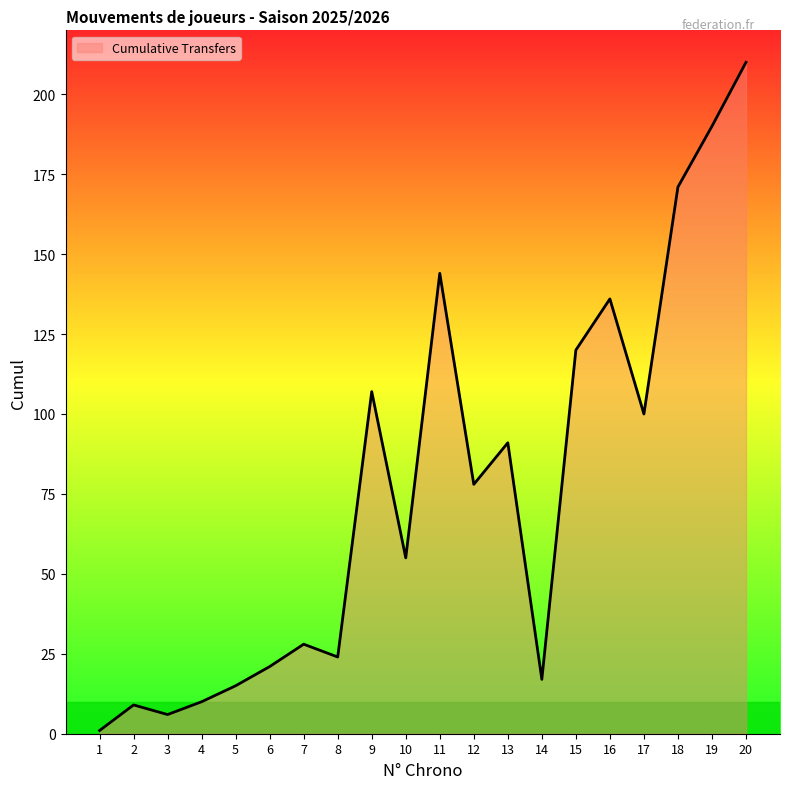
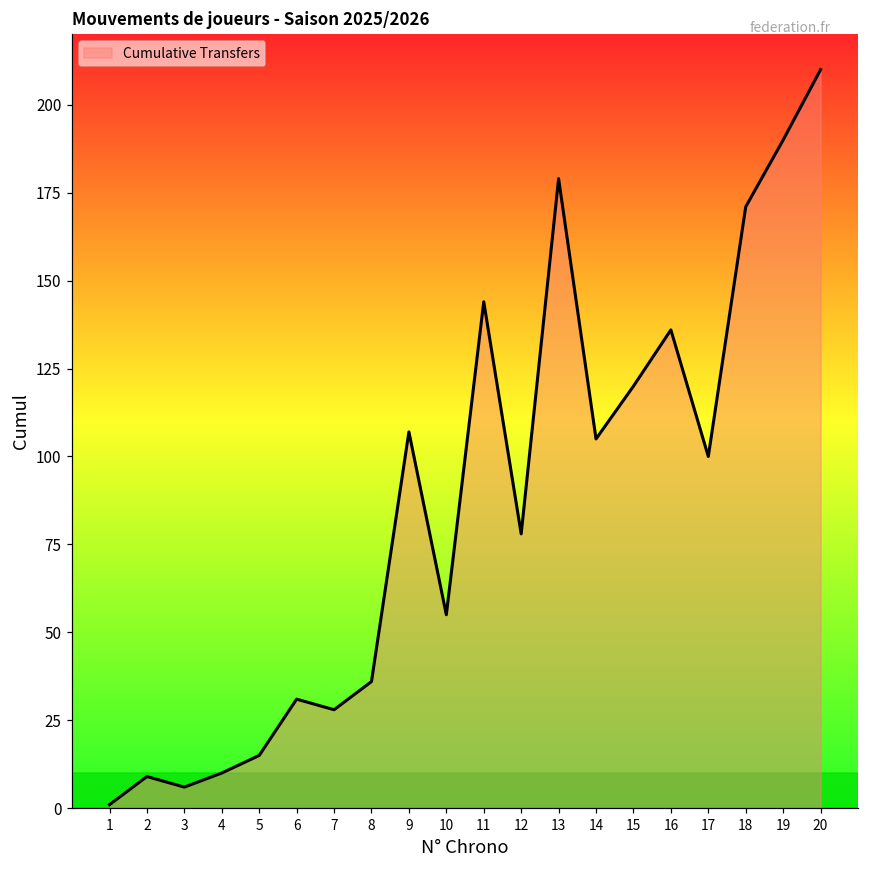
  {
    "5": 15,
-   "6": 21,
+   "6": 31,
    "7": 28,
-   "8": 24,
+   "8": 36,
    "9": 107,
    "10": 55,
    "11": 144,
    "12": 78,
-   "13": 91,
-   "14": 17,
+   "13": 179,
+   "14": 105,
    "15": 120,
    "16": 136,
    "17": 100,
    "18": 171,
    "19": 190,
    "20": 210
  }
